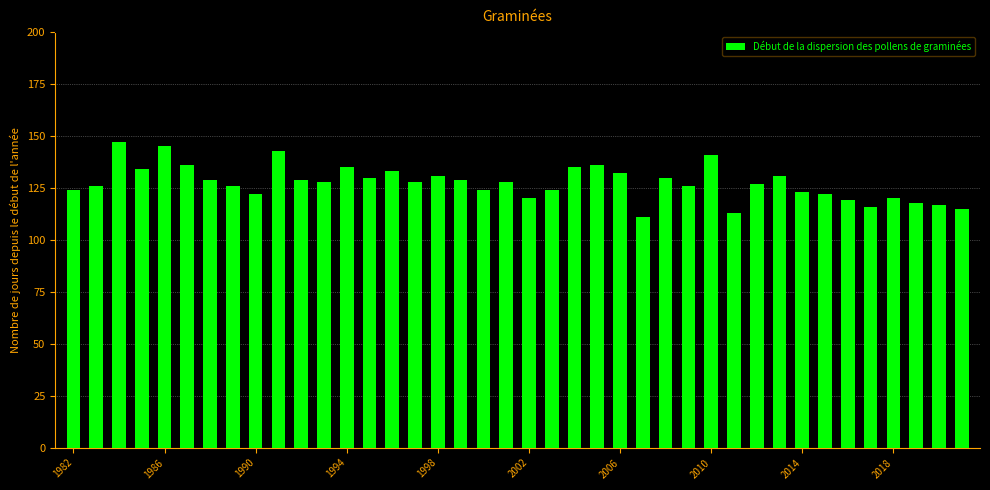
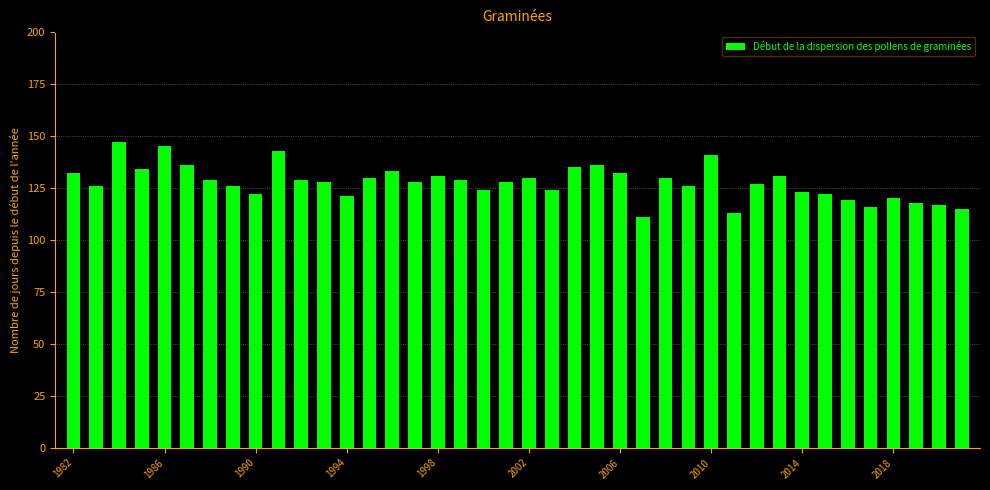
  {
-   "1982": 124,
+   "1982": 132,
    "1986": 145,
    "1990": 122,
-   "1994": 135,
+   "1994": 121,
    "1998": 131,
-   "2002": 120,
+   "2002": 130,
    "2006": 132,
    "2010": 141,
    "2014": 123,
    "2018": 120
  }
